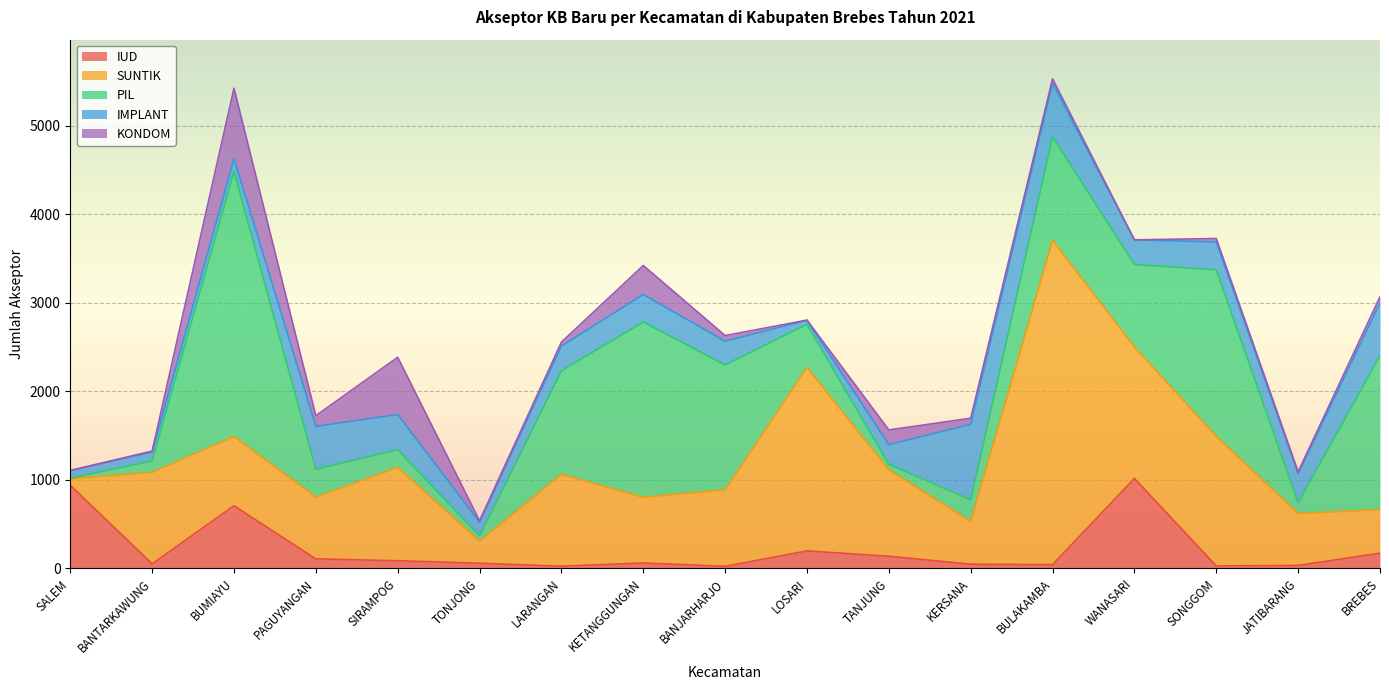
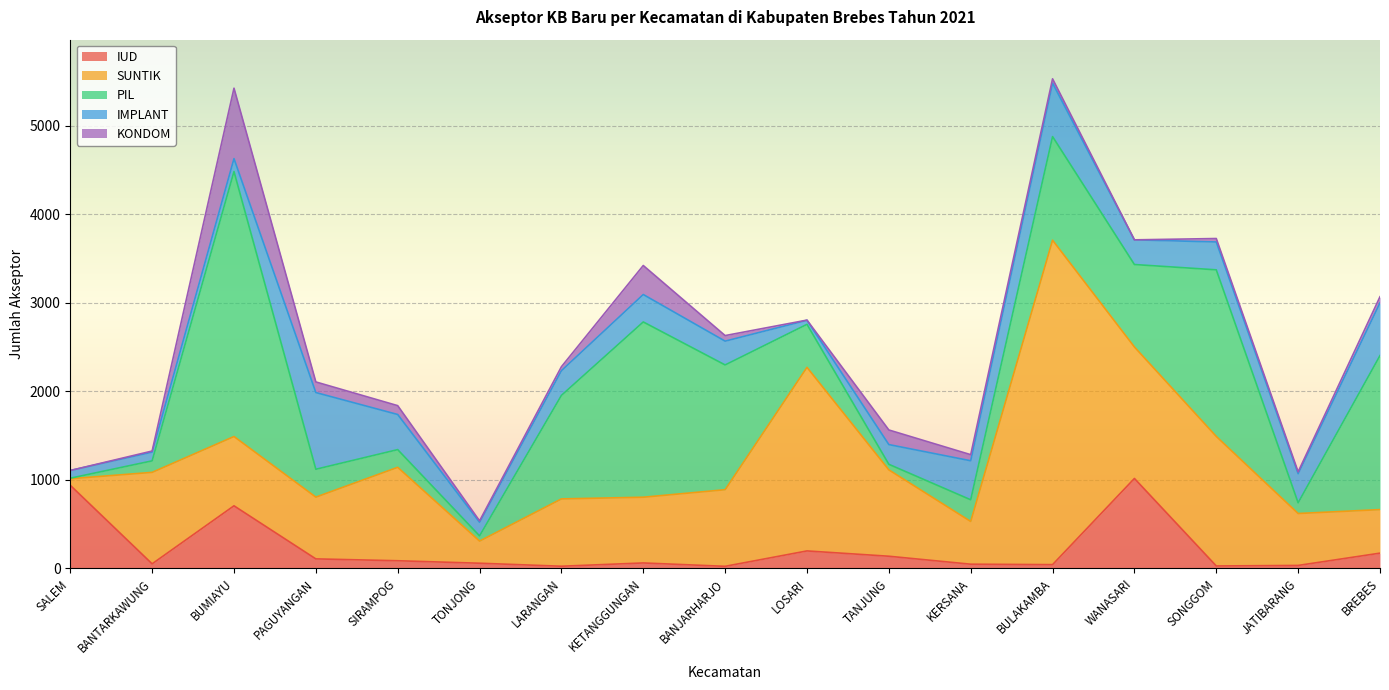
  {
    "IUD": {
      "SALEM": 900,
      "BANTARKAWUNG": 100,
      "BUMIAYU": 700,
      "PAGUYANGAN": 100,
      "SIRAMPOG": 100,
      "TONJONG": 100,
      "LARANGAN": 0,
      "KETANGGUNGAN": 100,
      "BANJARHARJO": 0,
      "LOSARI": 200,
      "TANJUNG": 100,
      "KERSANA": 0,
      "BULAKAMBA": 0,
      "WANASARI": 1000,
      "SONGGOM": 0,
      "JATIBARANG": 0,
      "BREBES": 200
    },
    "SUNTIK": {
      "BANTARKAWUNG": 1000,
      "BUMIAYU": 800,
      "PAGUYANGAN": 700,
      "SIRAMPOG": 1100,
      "TONJONG": 300,
-     "LARANGAN": 1000,
+     "LARANGAN": 800,
      "KETANGGUNGAN": 700,
      "BANJARHARJO": 900,
      "LOSARI": 2100,
      "TANJUNG": 1000,
      "KERSANA": 500,
      "BULAKAMBA": 3700,
      "WANASARI": 1500,
      "SONGGOM": 1500,
      "JATIBARANG": 600,
      "BREBES": 500
    },
    "PIL": {
      "BANTARKAWUNG": 100,
      "BUMIAYU": 3000,
      "PAGUYANGAN": 300,
      "SIRAMPOG": 200,
      "TONJONG": 100,
      "LARANGAN": 1200,
      "KETANGGUNGAN": 2000,
      "BANJARHARJO": 1400,
      "LOSARI": 500,
      "TANJUNG": 100,
      "KERSANA": 200,
      "BULAKAMBA": 1200,
      "WANASARI": 900,
      "SONGGOM": 1900,
      "JATIBARANG": 100,
      "BREBES": 1700
    },
    "IMPLANT": {
      "BUMIAYU": 100,
-     "PAGUYANGAN": 500,
+     "PAGUYANGAN": 900,
      "SIRAMPOG": 400,
      "LARANGAN": 300,
      "KETANGGUNGAN": 300,
      "BANJARHARJO": 300,
      "TANJUNG": 200,
-     "KERSANA": 900,
+     "KERSANA": 400,
      "BULAKAMBA": 600,
      "SONGGOM": 300,
      "BREBES": 600
    },
    "KONDOM": {
      "BUMIAYU": 800,
      "PAGUYANGAN": 100,
-     "SIRAMPOG": 600,
+     "SIRAMPOG": 100,
      "LARANGAN": 0,
      "KETANGGUNGAN": 300,
      "BANJARHARJO": 100,
      "TANJUNG": 200,
      "KERSANA": 100,
      "BULAKAMBA": 0,
      "SONGGOM": 0,
      "BREBES": 100
    }
  }
